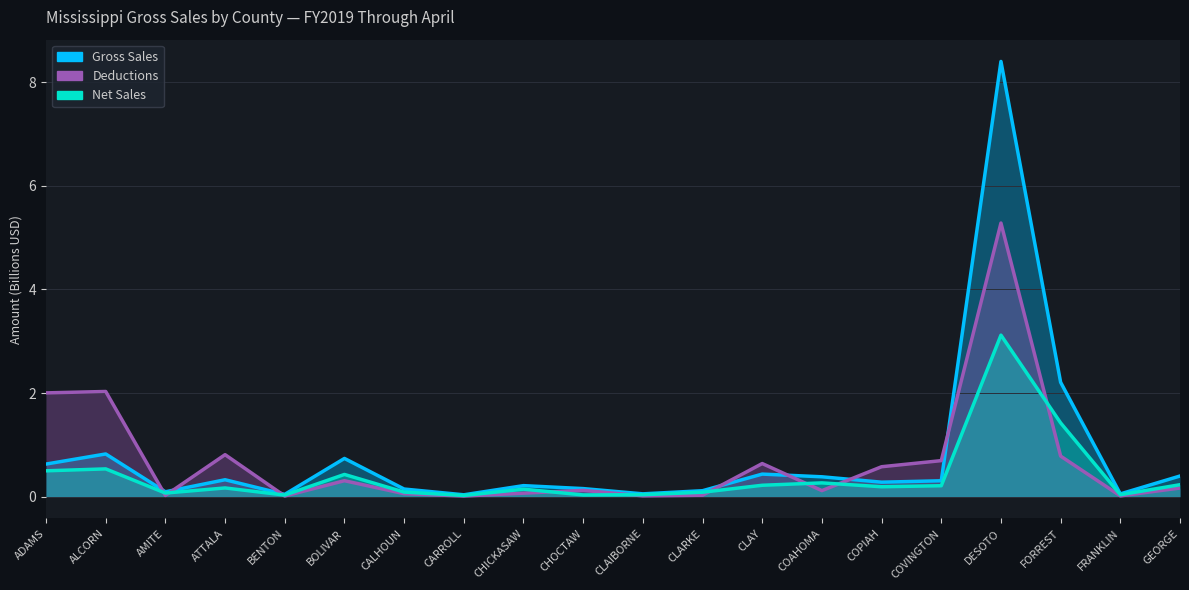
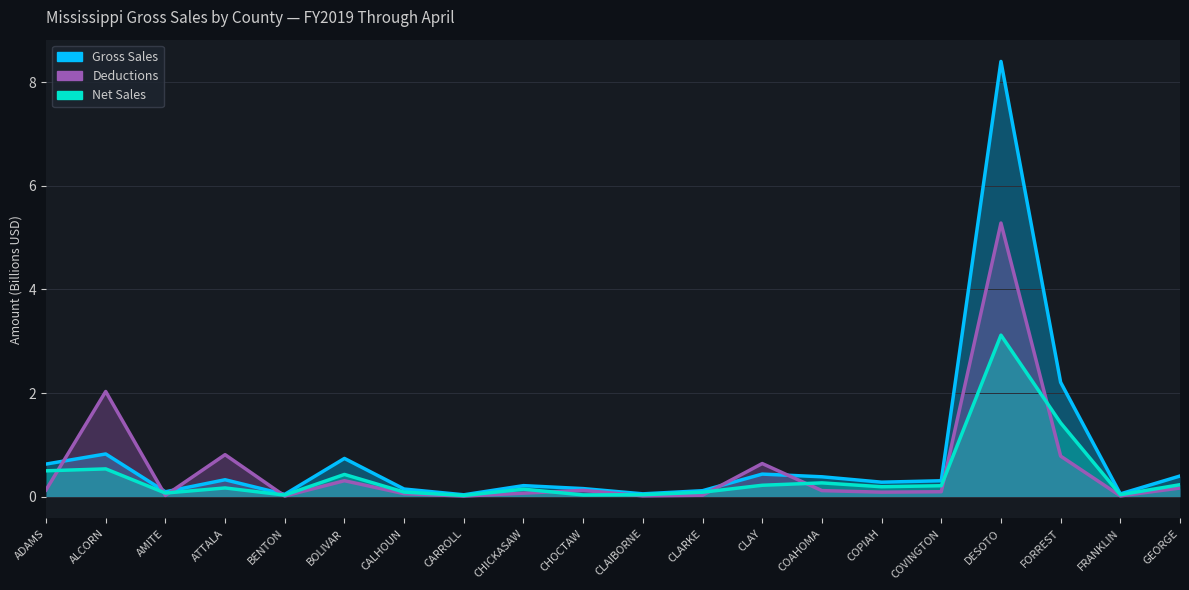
  {
    "Deductions": {
-     "ADAMS": 2.0,
+     "ADAMS": 0.1,
      "ALCORN": 2.0,
      "ATTALA": 0.8,
      "BOLIVAR": 0.3,
      "CHICKASAW": 0.1,
      "CLARKE": 0.0,
      "CLAY": 0.6,
      "COAHOMA": 0.1,
-     "COPIAH": 0.6,
-     "COVINGTON": 0.7,
+     "COPIAH": 0.1,
+     "COVINGTON": 0.1,
      "DESOTO": 5.3,
      "FORREST": 0.8,
      "GEORGE": 0.2
    }
  }
